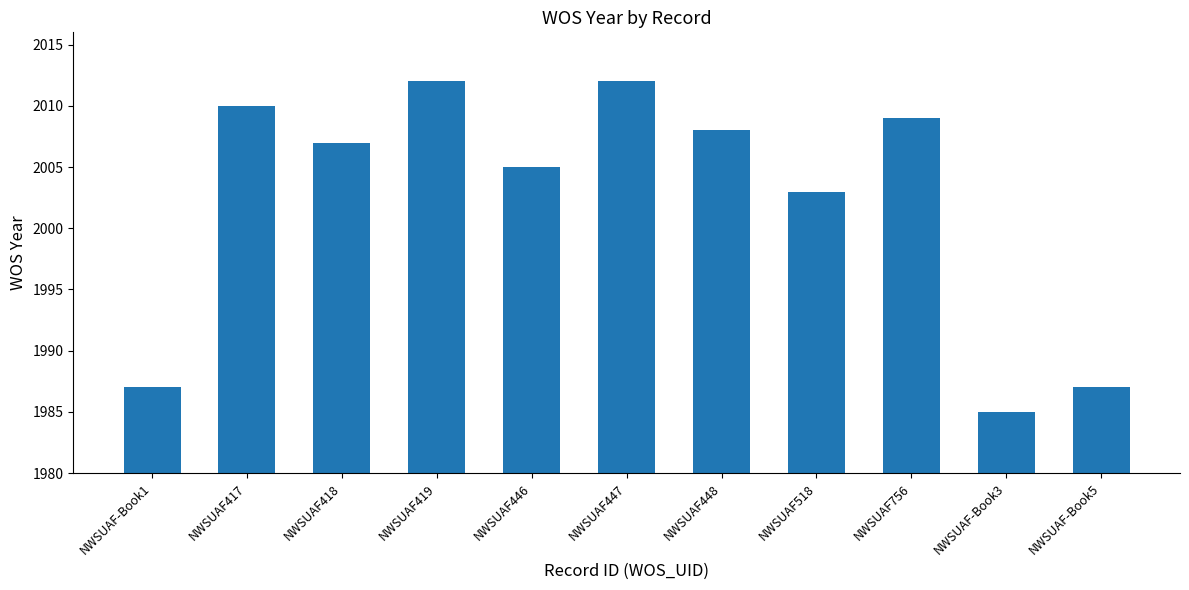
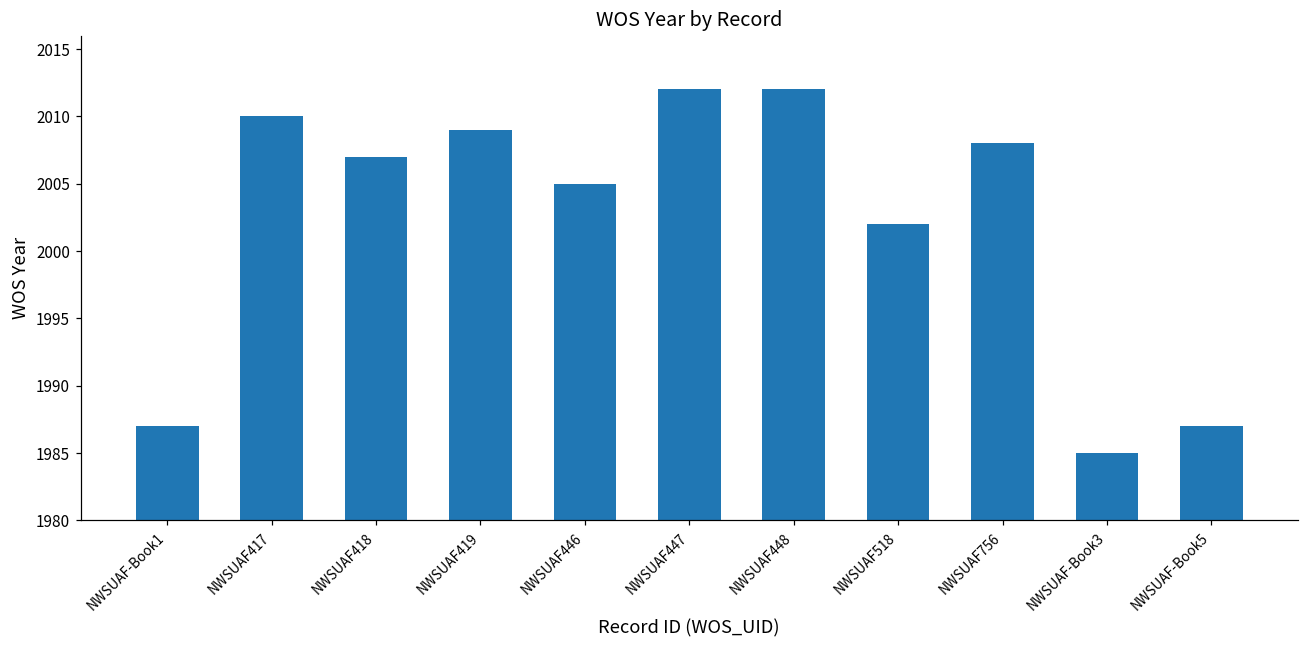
  {
    "NWSUAF-Book1": 1987,
    "NWSUAF417": 2010,
    "NWSUAF418": 2007,
-   "NWSUAF419": 2012,
+   "NWSUAF419": 2009,
    "NWSUAF446": 2005,
    "NWSUAF447": 2012,
-   "NWSUAF448": 2008,
-   "NWSUAF518": 2003,
-   "NWSUAF756": 2009,
+   "NWSUAF448": 2012,
+   "NWSUAF518": 2002,
+   "NWSUAF756": 2008,
    "NWSUAF-Book3": 1985,
    "NWSUAF-Book5": 1987
  }
